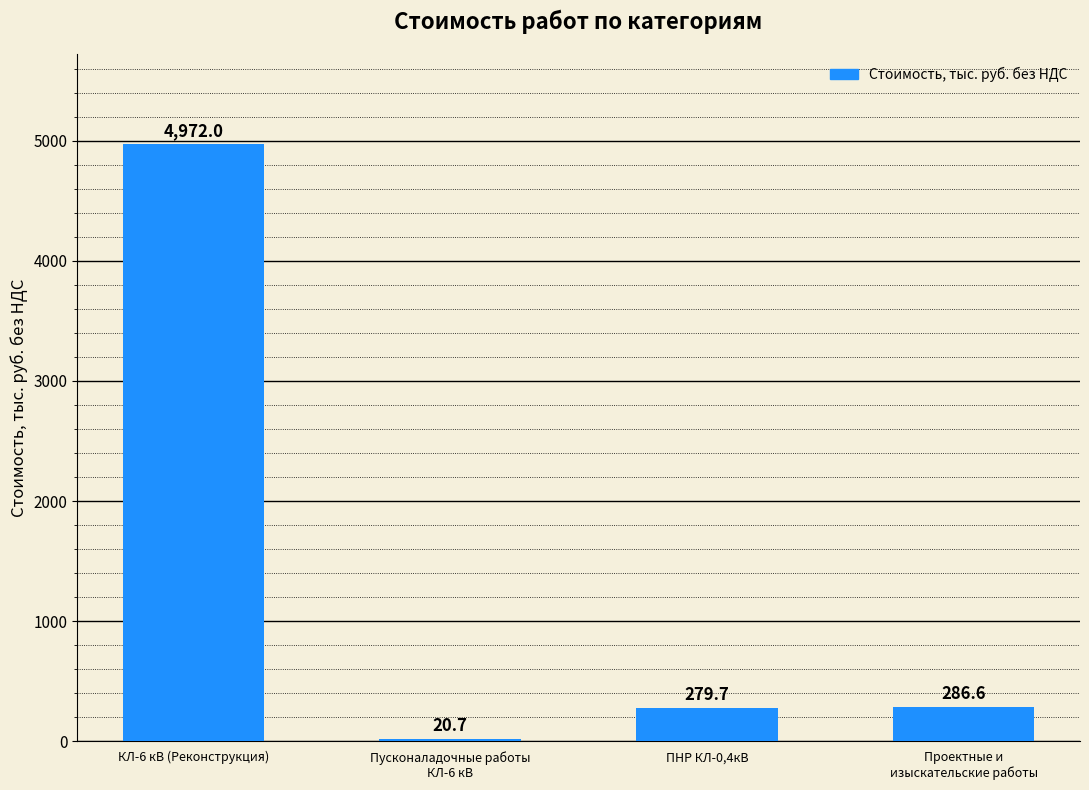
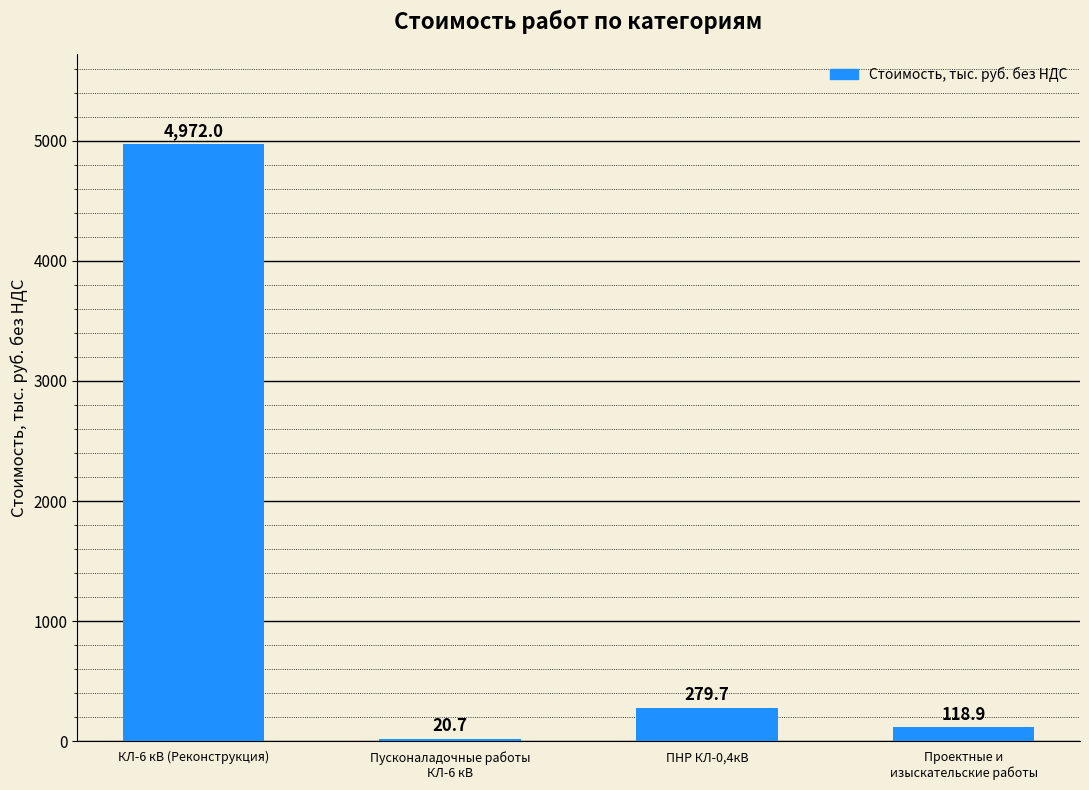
  {
    "КЛ-6 кВ (Реконструкция)": "4,972.0",
    "Пусконаладочные работы КЛ-6 кВ": "20.7",
    "ПНР КЛ-0,4кВ": "279.7",
-   "Проектные и изыскательские работы": "286.6"
+   "Проектные и изыскательские работы": "118.9"
  }
